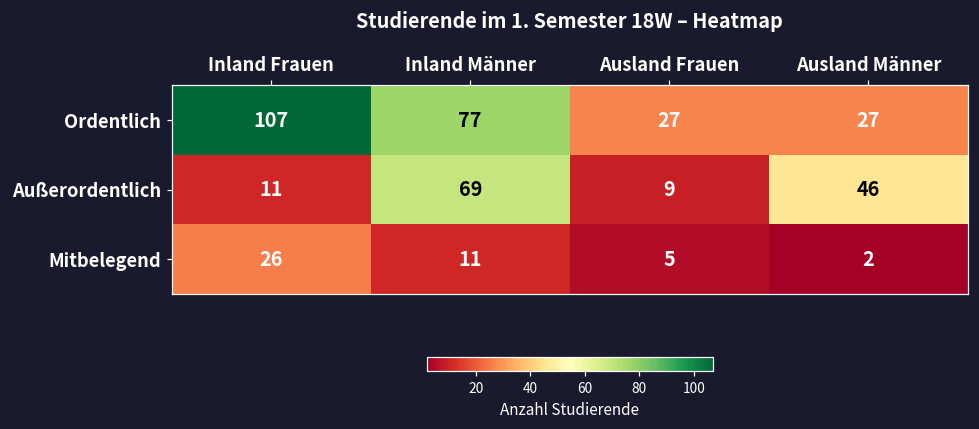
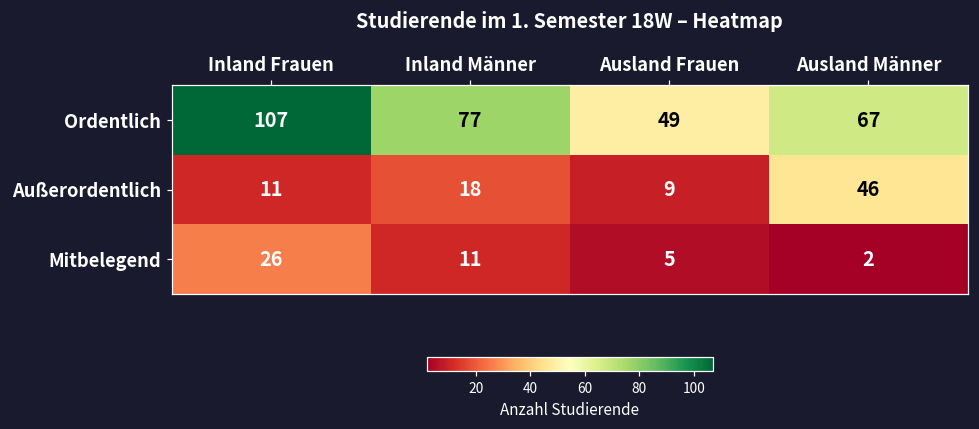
  {
    "Ordentlich": {
      "Inland Frauen": 107,
      "Inland Männer": 77,
-     "Ausland Frauen": 27,
-     "Ausland Männer": 27
+     "Ausland Frauen": 49,
+     "Ausland Männer": 67
    },
    "Außerordentlich": {
      "Inland Frauen": 11,
-     "Inland Männer": 69,
+     "Inland Männer": 18,
      "Ausland Frauen": 9,
      "Ausland Männer": 46
    },
    "Mitbelegend": {
      "Inland Frauen": 26,
      "Inland Männer": 11,
      "Ausland Frauen": 5,
      "Ausland Männer": 2
    }
  }
